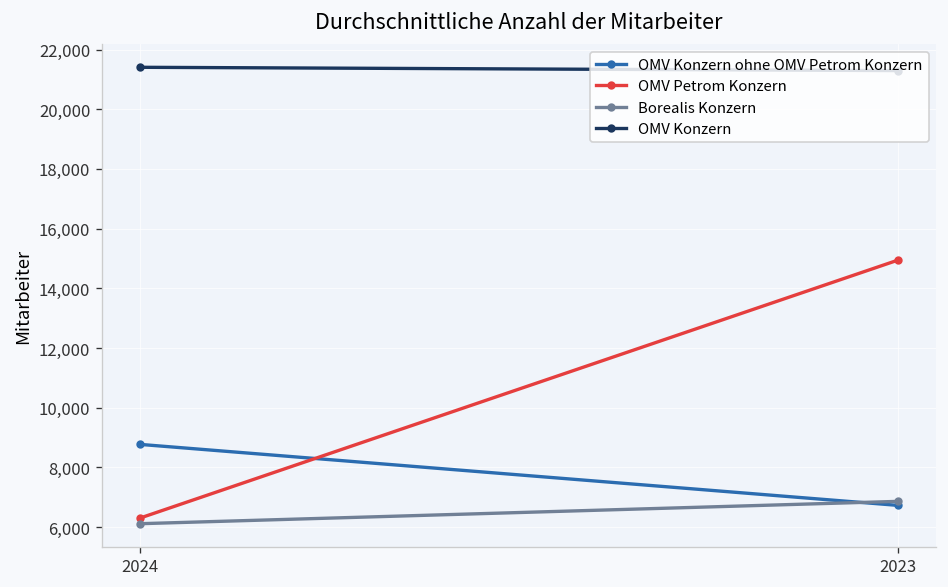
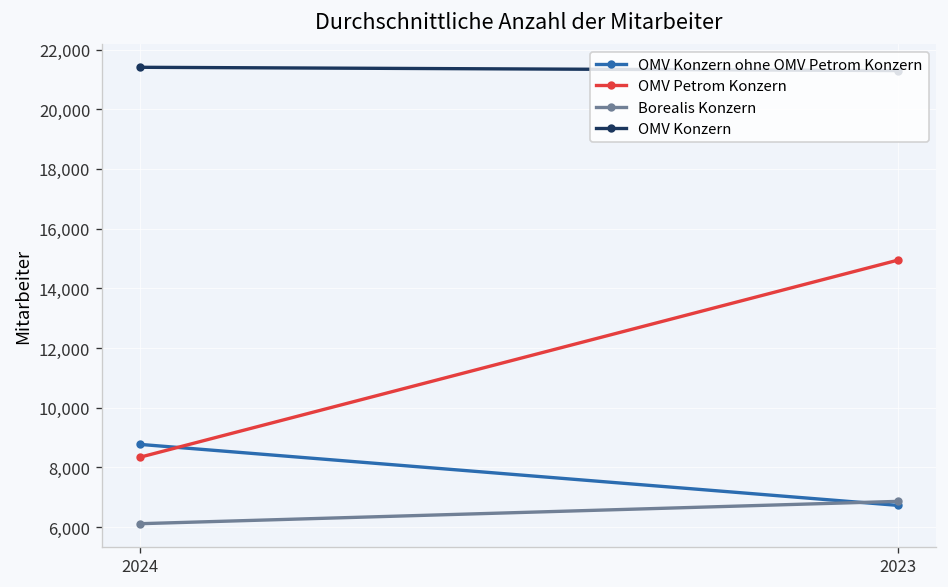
  {
    "OMV Konzern ohne OMV Petrom Konzern": {
      "2024": "8,800",
      "2023": "6,700"
    },
    "OMV Petrom Konzern": {
-     "2024": "6,300",
+     "2024": "8,300",
      "2023": "14,900"
    },
    "Borealis Konzern": {
      "2024": "6,100",
      "2023": "6,900"
    },
    "OMV Konzern": {
      "2024": "21,400"
    }
  }
